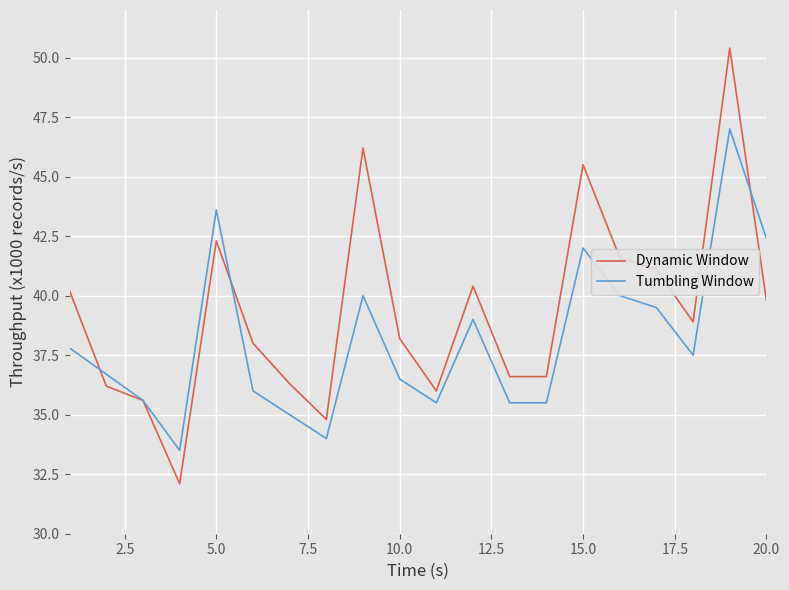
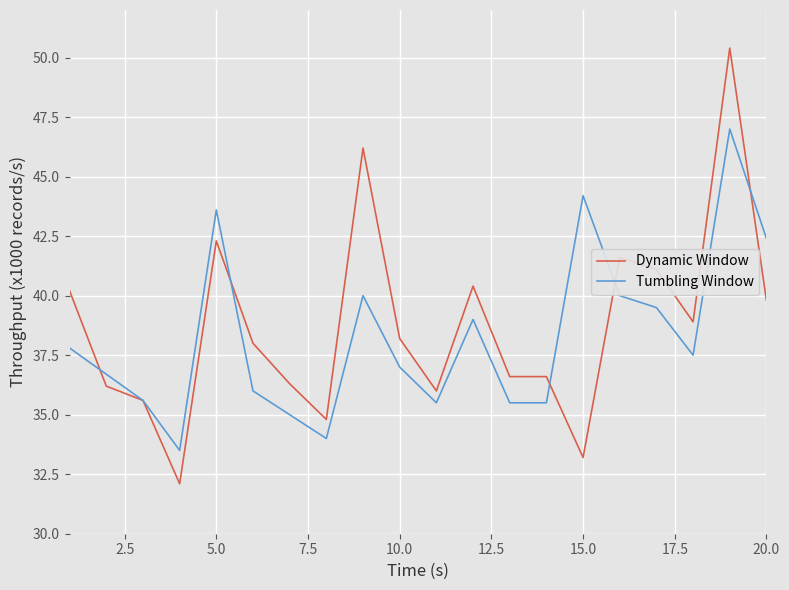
  {
    "Dynamic Window": {
      "5.0": 42.3,
      "10.0": 38.2,
-     "15.0": 45.5,
+     "15.0": 33.2,
      "20.0": 39.8
    },
    "Tumbling Window": {
      "5.0": 43.6,
-     "10.0": 36.5,
-     "15.0": 42.0,
+     "10.0": 37.0,
+     "15.0": 44.2,
      "20.0": 42.4
    }
  }
